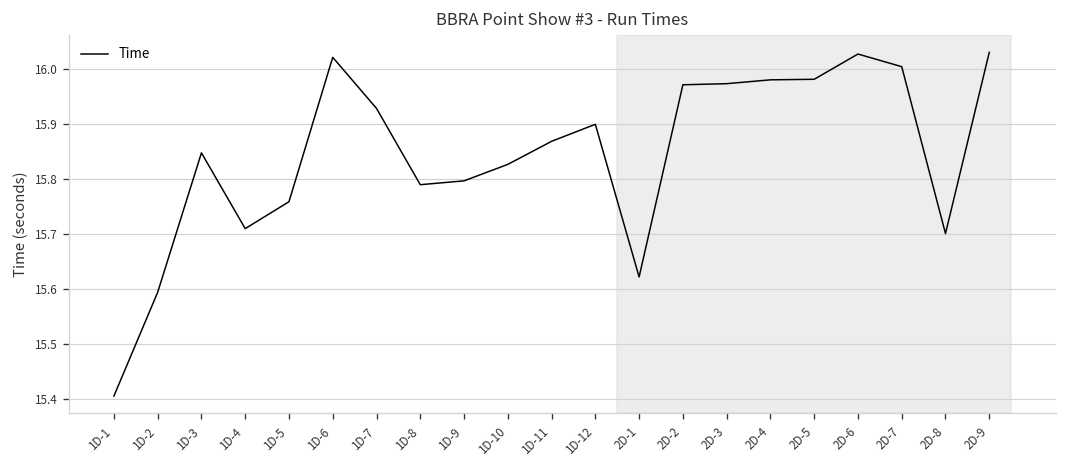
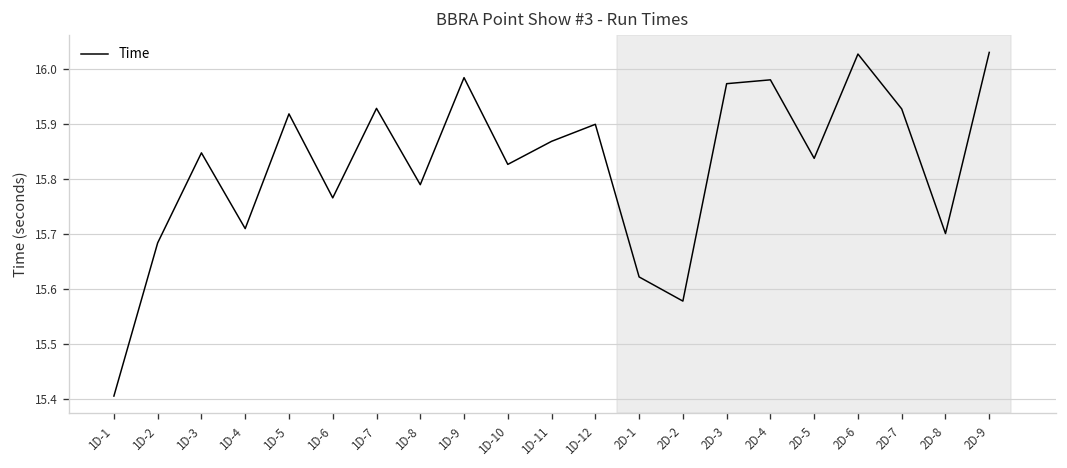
  {
    "1D-1": 15.41,
-   "1D-2": 15.59,
+   "1D-2": 15.68,
    "1D-3": 15.85,
    "1D-4": 15.71,
-   "1D-5": 15.76,
-   "1D-6": 16.02,
+   "1D-5": 15.92,
+   "1D-6": 15.77,
    "1D-7": 15.93,
    "1D-8": 15.79,
-   "1D-9": 15.80,
+   "1D-9": 15.99,
    "1D-10": 15.83,
    "1D-11": 15.87,
    "1D-12": 15.90,
    "2D-1": 15.62,
-   "2D-2": 15.97,
+   "2D-2": 15.58,
    "2D-3": 15.97,
    "2D-4": 15.98,
-   "2D-5": 15.98,
+   "2D-5": 15.84,
    "2D-6": 16.03,
-   "2D-7": 16.01,
+   "2D-7": 15.93,
    "2D-8": 15.70,
    "2D-9": 16.03
  }
